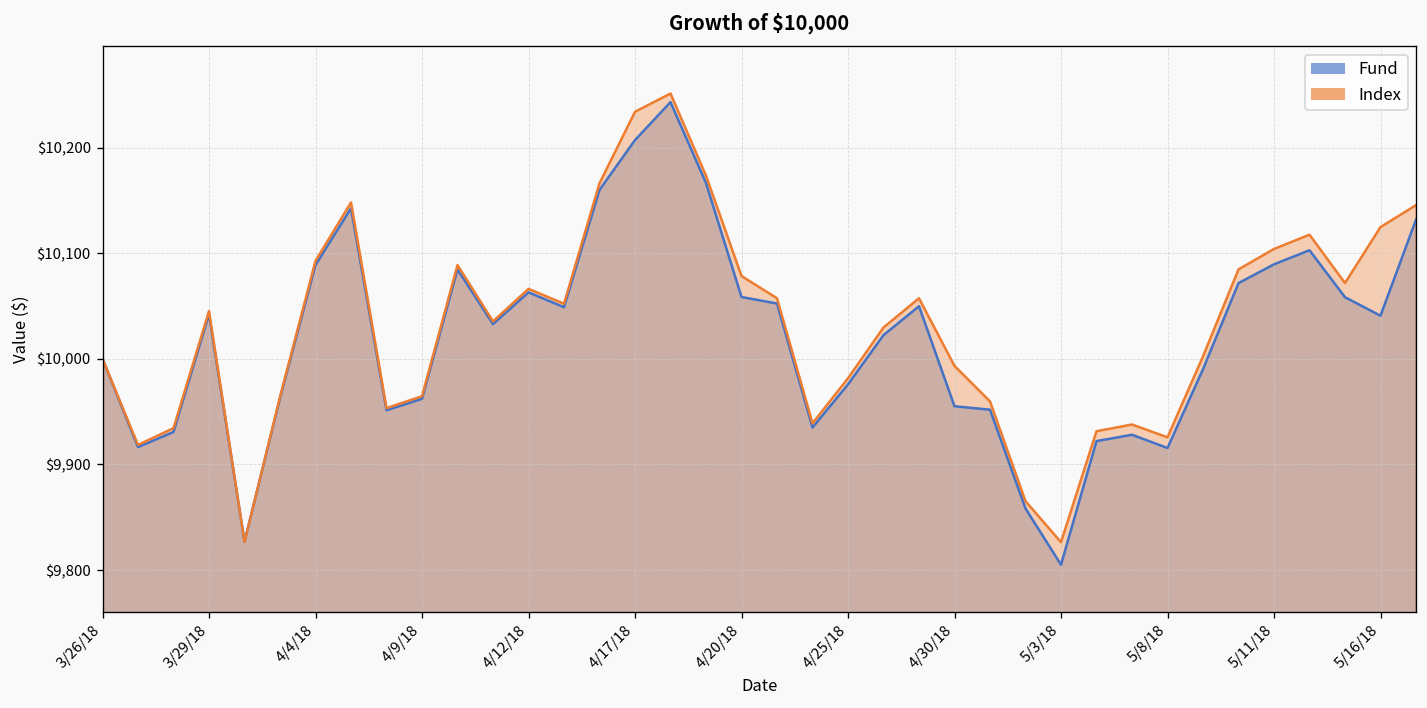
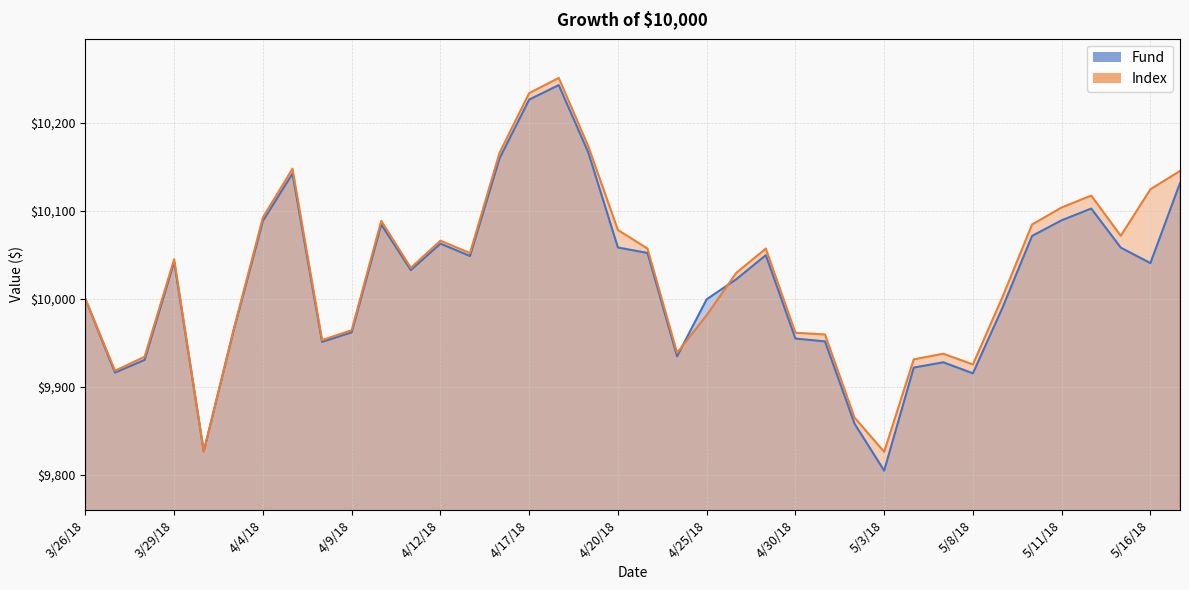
  {
    "Fund": {
      "3/29/18": "$10,040",
      "4/4/18": "$10,090",
      "4/12/18": "$10,060",
-     "4/17/18": "$10,210",
+     "4/17/18": "$10,230",
      "4/20/18": "$10,060",
-     "4/25/18": "$9,980",
+     "4/25/18": "$10,000",
      "4/30/18": "$9,960",
      "5/3/18": "$9,810",
      "5/8/18": "$9,920",
      "5/11/18": "$10,090",
      "5/16/18": "$10,040"
    },
    "Index": {
      "3/29/18": "$10,050",
      "4/4/18": "$10,090",
      "4/12/18": "$10,070",
      "4/17/18": "$10,230",
      "4/20/18": "$10,080",
      "4/25/18": "$9,980",
-     "4/30/18": "$9,990",
+     "4/30/18": "$9,960",
      "5/3/18": "$9,830",
      "5/8/18": "$9,930",
      "5/11/18": "$10,100",
      "5/16/18": "$10,120"
    }
  }
